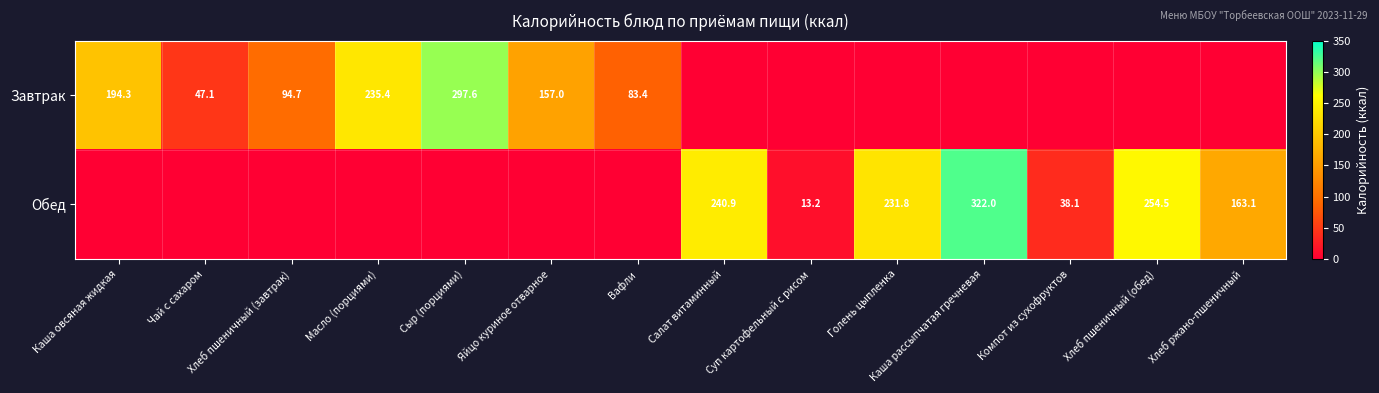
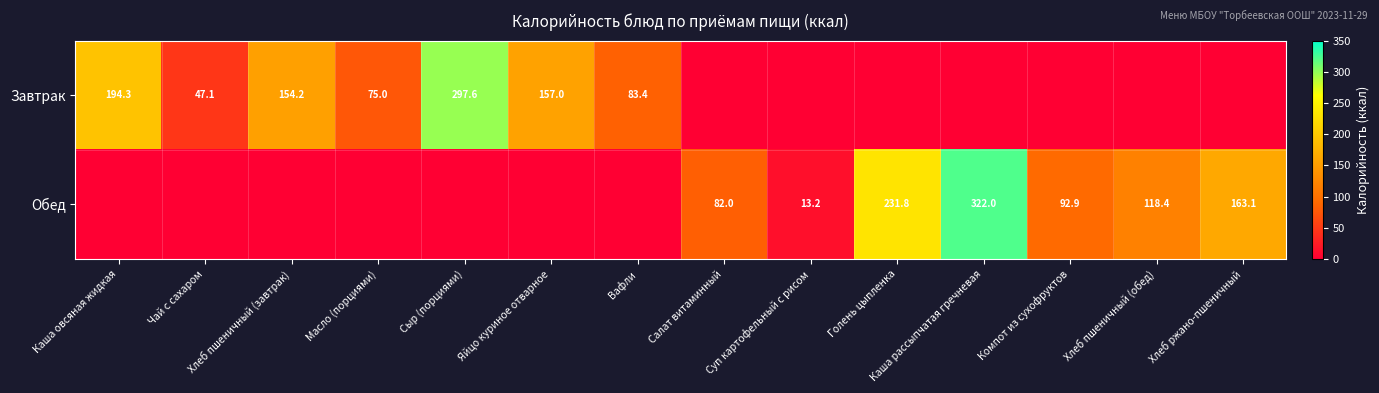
  {
    "Завтрак": {
      "Каша овсяная жидкая": 194.3,
      "Чай с сахаром": 47.1,
-     "Хлеб пшеничный (завтрак)": 94.7,
-     "Масло (порциями)": 235.4,
+     "Хлеб пшеничный (завтрак)": 154.2,
+     "Масло (порциями)": 75.0,
      "Сыр (порциями)": 297.6,
      "Яйцо куриное отварное": 157.0,
      "Вафли": 83.4
    },
    "Обед": {
-     "Салат витаминный": 240.9,
+     "Салат витаминный": 82.0,
      "Суп картофельный с рисом": 13.2,
      "Голень цыпленка": 231.8,
      "Каша рассыпчатая гречневая": 322.0,
-     "Компот из сухофруктов": 38.1,
-     "Хлеб пшеничный (обед)": 254.5,
+     "Компот из сухофруктов": 92.9,
+     "Хлеб пшеничный (обед)": 118.4,
      "Хлеб ржано-пшеничный": 163.1
    }
  }
